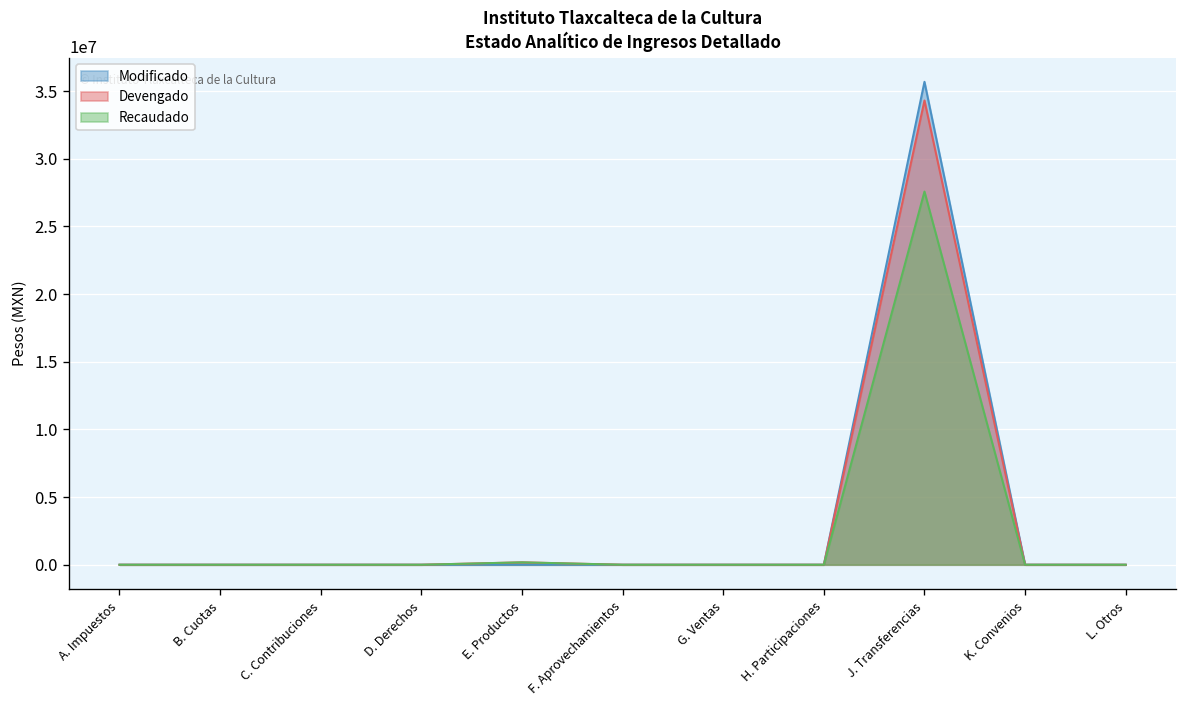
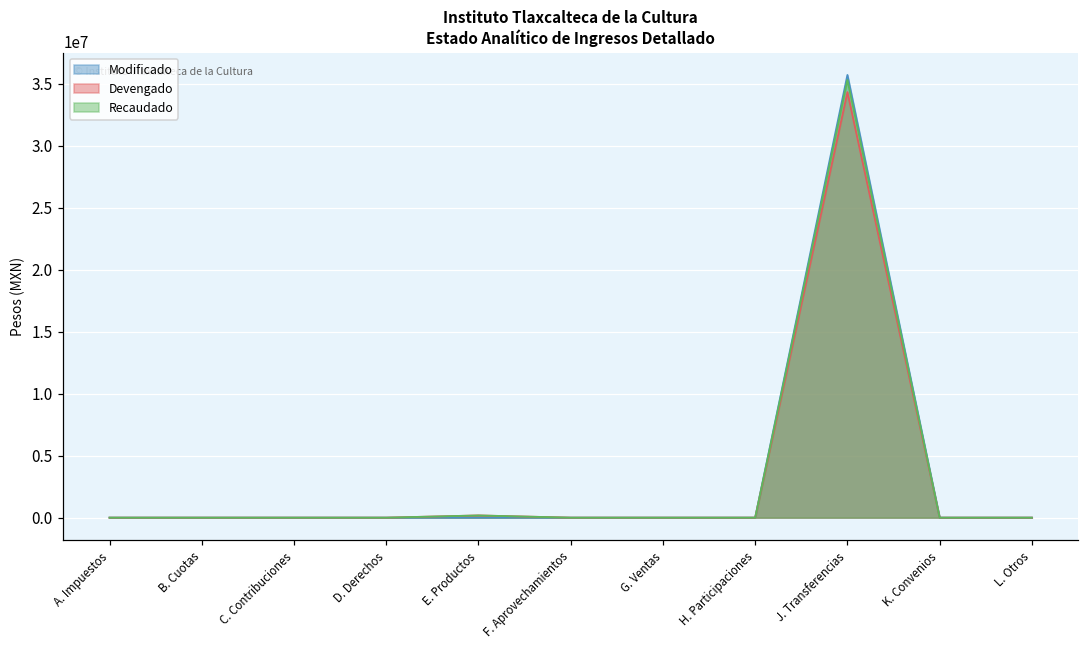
  {
    "Modificado": {
      "J. Transferencias": 35700000
    },
    "Devengado": {
      "J. Transferencias": 34300000
    },
    "Recaudado": {
-     "J. Transferencias": 27600000
+     "J. Transferencias": 35300000
    }
  }
